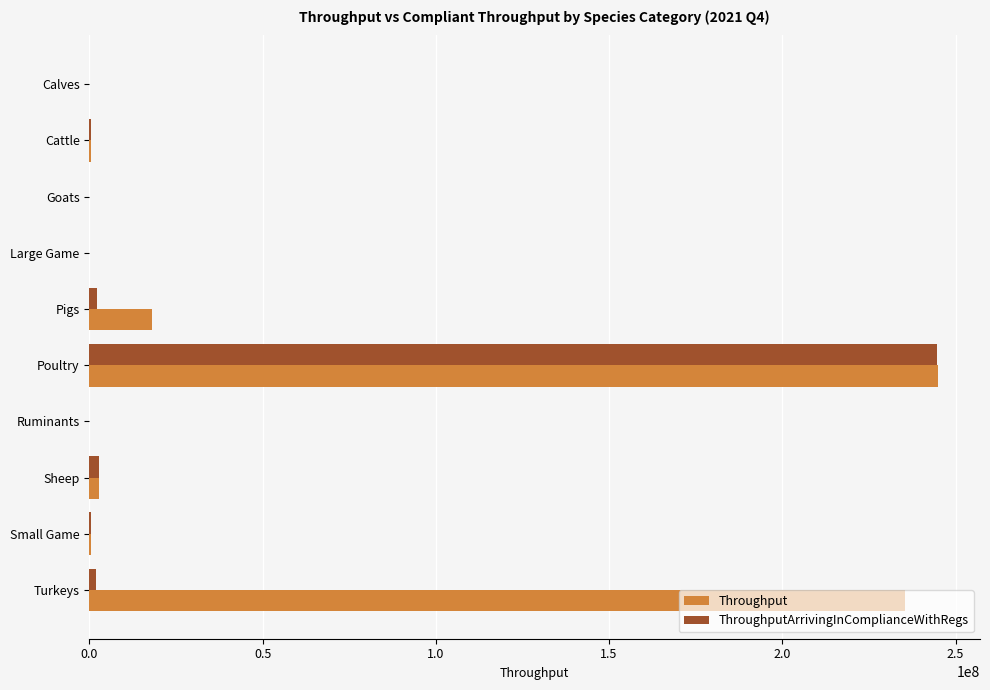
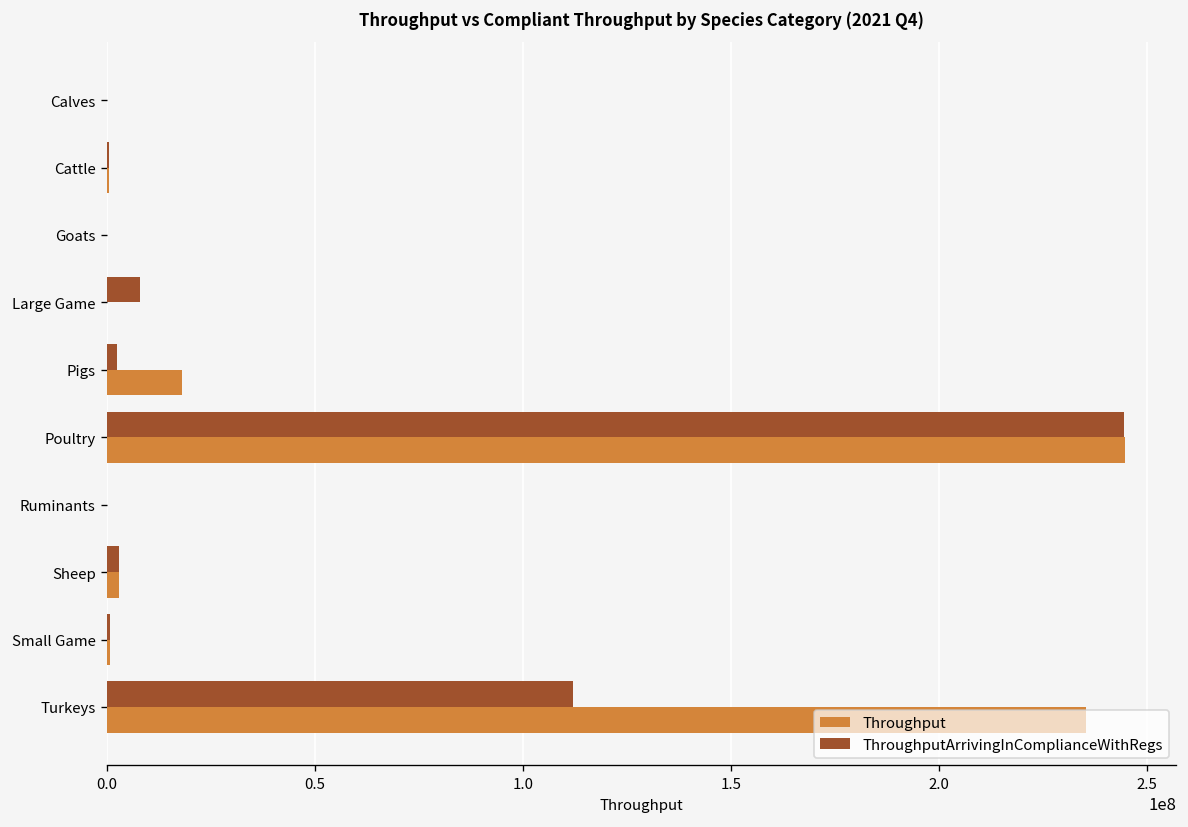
  {
    "Throughput": {
      "Pigs": 18000000,
      "Poultry": 245000000,
      "Sheep": 3000000
    },
    "ThroughputArrivingInComplianceWithRegs": {
-     "Large Game": 0,
+     "Large Game": 8000000,
      "Pigs": 2000000,
      "Poultry": 245000000,
      "Sheep": 3000000,
-     "Turkeys": 2000000
+     "Turkeys": 112000000
    }
  }
